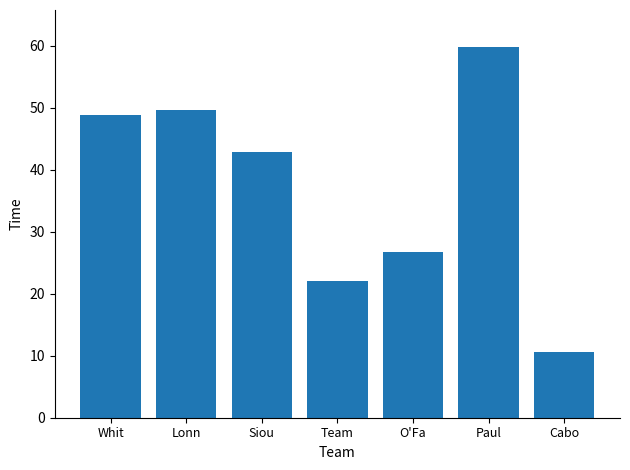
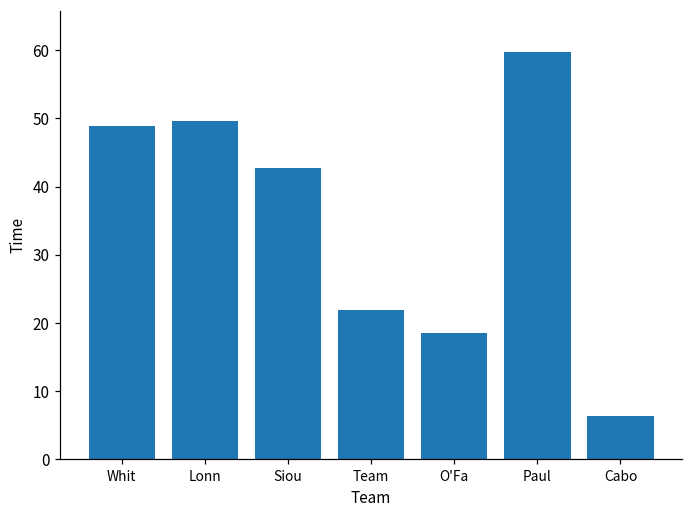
  {
    "Whit": 49,
    "Lonn": 50,
    "Siou": 43,
    "Team": 22,
-   "O'Fa": 27,
+   "O'Fa": 19,
    "Paul": 60,
-   "Cabo": 11
+   "Cabo": 6
  }
